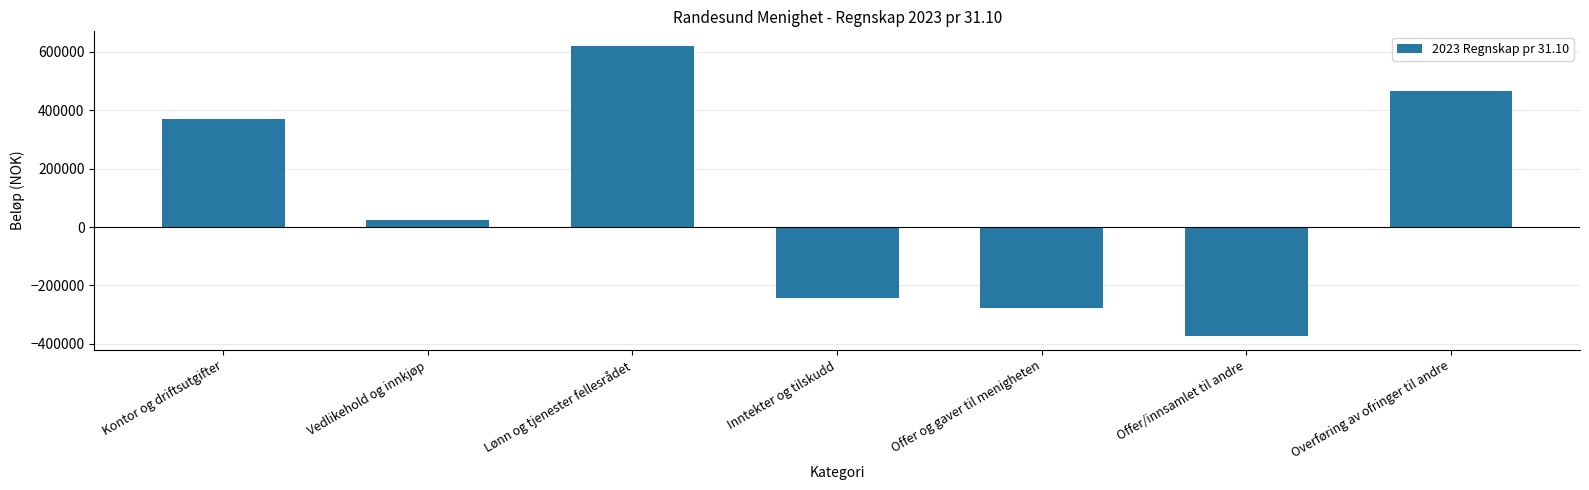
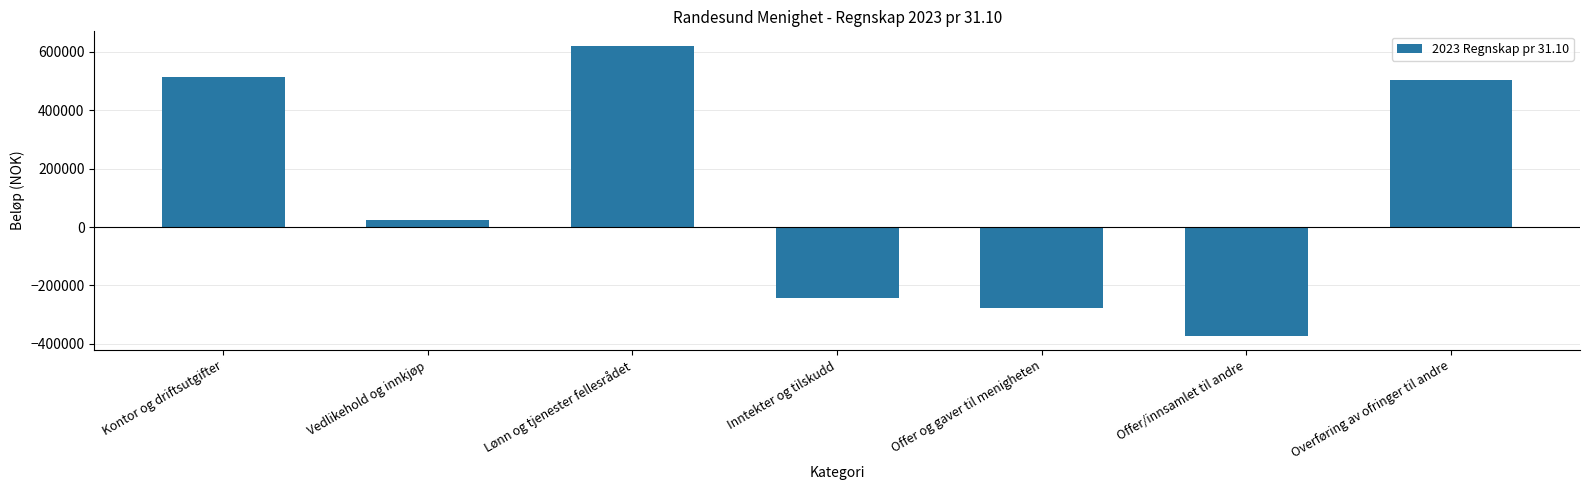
  {
-   "Kontor og driftsutgifter": 370000,
+   "Kontor og driftsutgifter": 510000,
    "Vedlikehold og innkjøp": 20000,
    "Lønn og tjenester fellesrådet": 620000,
    "Inntekter og tilskudd": -240000,
    "Offer og gaver til menigheten": -280000,
    "Offer/innsamlet til andre": -370000,
-   "Overføring av ofringer til andre": 460000
+   "Overføring av ofringer til andre": 500000
  }
